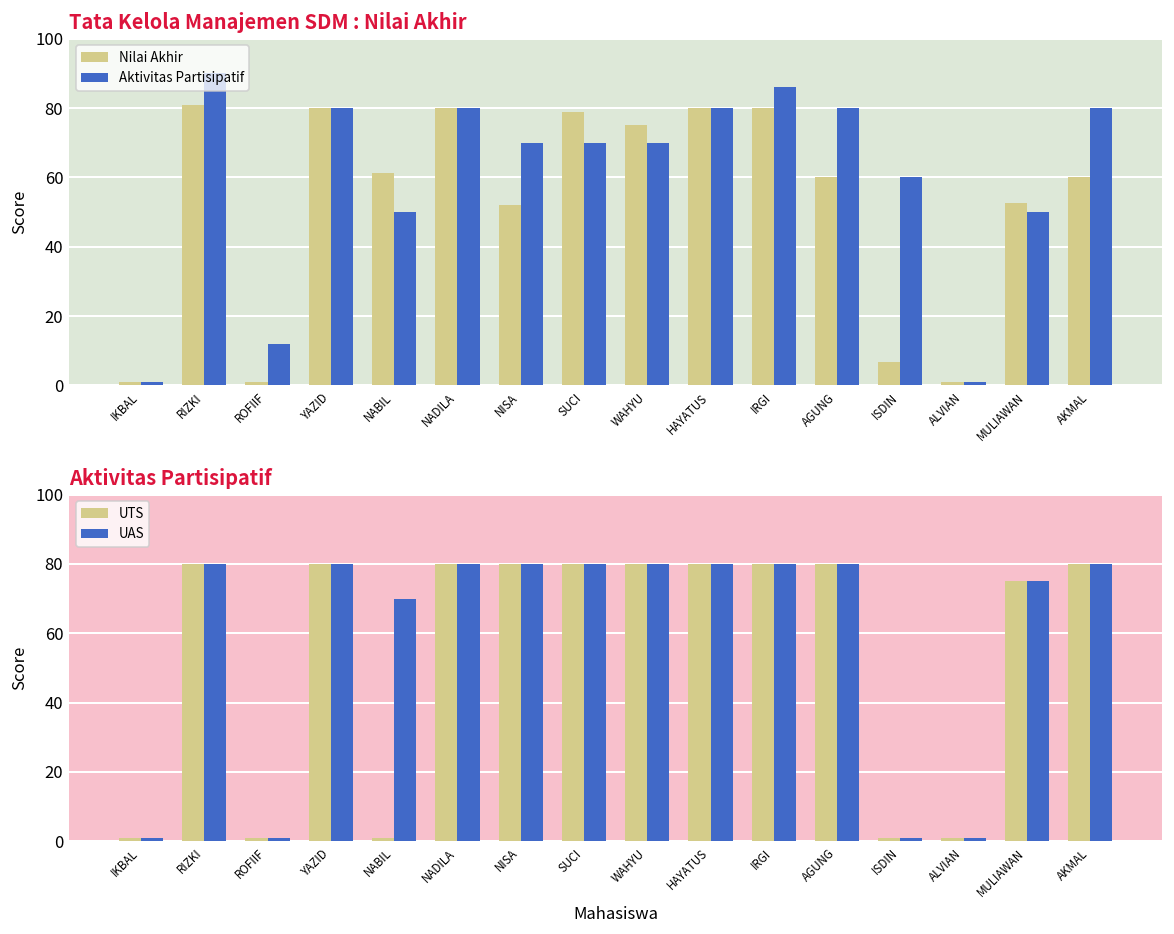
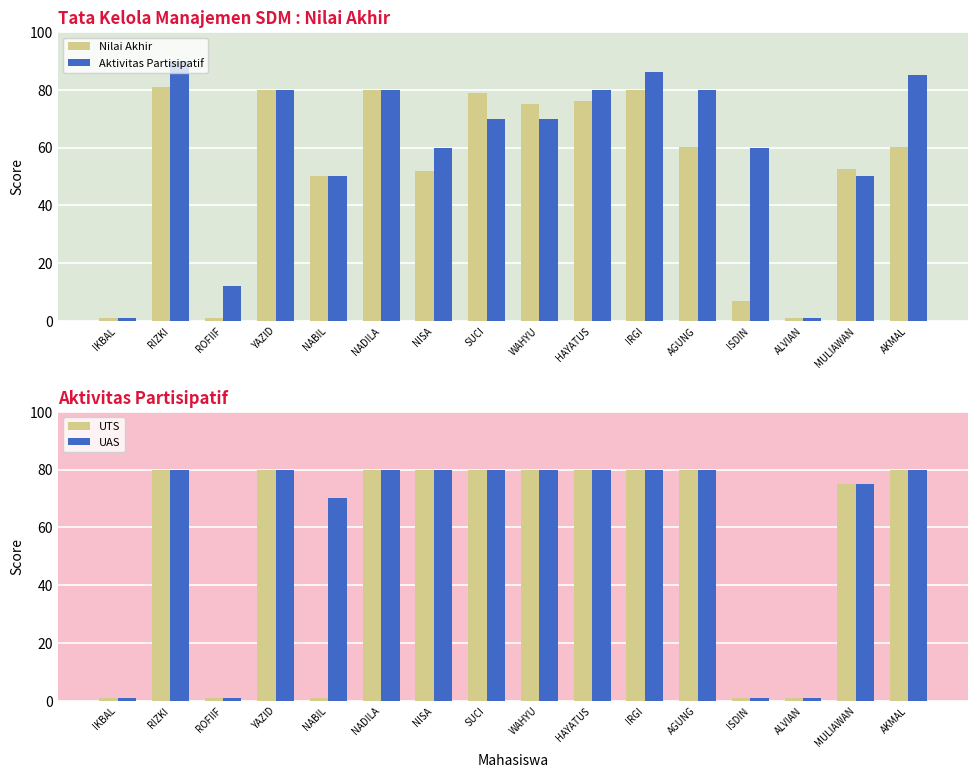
  {
    "Tata Kelola Manajemen SDM : Nilai Akhir": {
      "Nilai Akhir": {
        "IKBAL": 1,
        "RIZKI": 81,
        "ROFIIF": 1,
        "YAZID": 80,
-       "NABIL": 61,
+       "NABIL": 50,
        "NADILA": 80,
        "NISA": 52,
        "SUCI": 79,
        "WAHYU": 75,
-       "HAYATUS": 80,
+       "HAYATUS": 76,
        "IRGI": 80,
        "AGUNG": 60,
        "ISDIN": 7,
        "ALVIAN": 1,
        "MULIAWAN": 53,
        "AKMAL": 60
      },
      "Aktivitas Partisipatif": {
        "IKBAL": 1,
        "ROFIIF": 12,
        "YAZID": 80,
        "NABIL": 50,
        "NADILA": 80,
-       "NISA": 70,
+       "NISA": 60,
        "SUCI": 70,
        "WAHYU": 70,
        "HAYATUS": 80,
        "IRGI": 86,
        "AGUNG": 80,
        "ISDIN": 60,
        "ALVIAN": 1,
        "MULIAWAN": 50,
-       "AKMAL": 80
+       "AKMAL": 85
      }
    },
    "Aktivitas Partisipatif": {
      "UTS": {
        "IKBAL": 1,
        "RIZKI": 80,
        "ROFIIF": 1,
        "YAZID": 80,
        "NABIL": 1,
        "NADILA": 80,
        "NISA": 80,
        "SUCI": 80,
        "WAHYU": 80,
        "HAYATUS": 80,
        "IRGI": 80,
        "AGUNG": 80,
        "ISDIN": 1,
        "ALVIAN": 1,
        "MULIAWAN": 75,
        "AKMAL": 80
      },
      "UAS": {
        "IKBAL": 1,
        "RIZKI": 80,
        "ROFIIF": 1,
        "YAZID": 80,
        "NABIL": 70,
        "NADILA": 80,
        "NISA": 80,
        "SUCI": 80,
        "WAHYU": 80,
        "HAYATUS": 80,
        "IRGI": 80,
        "AGUNG": 80,
        "ISDIN": 1,
        "ALVIAN": 1,
        "MULIAWAN": 75,
        "AKMAL": 80
      }
    }
  }
